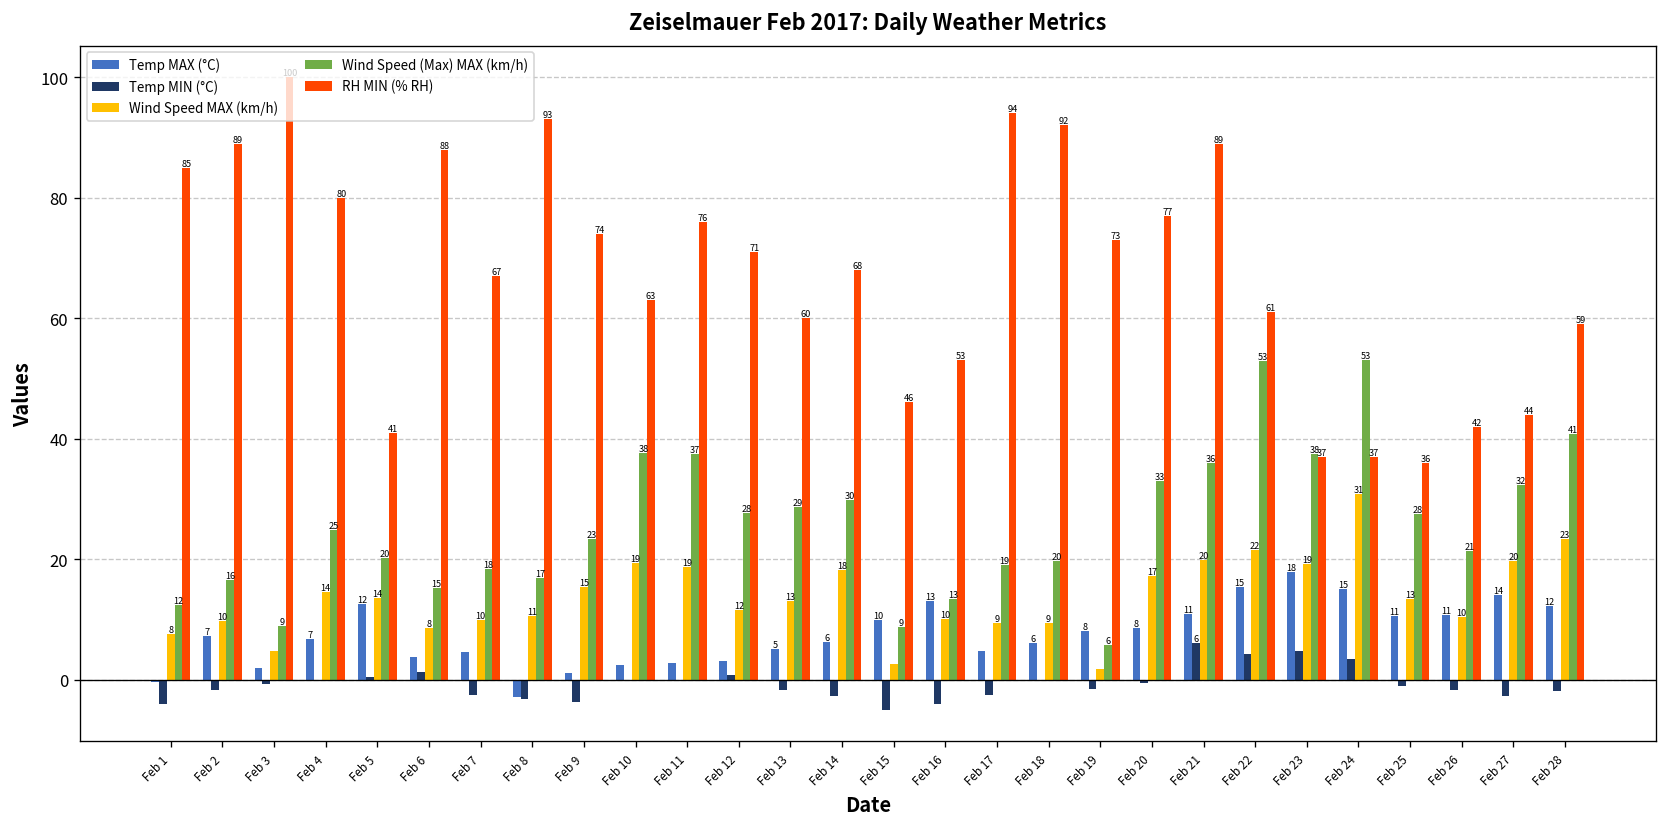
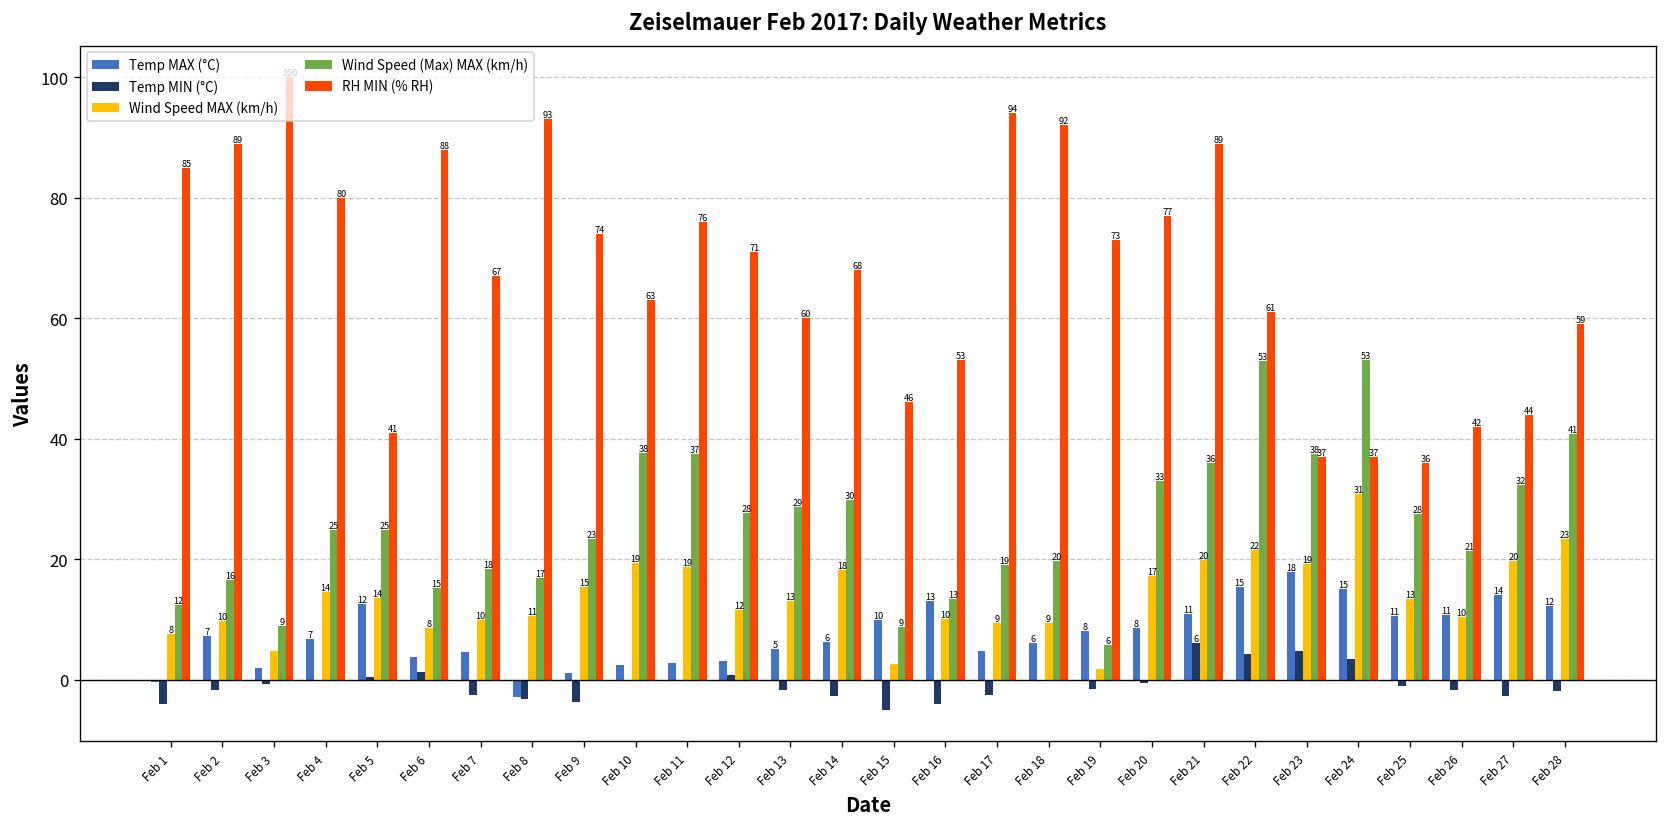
  {
    "Temp MAX (°C)": {
      "Feb 2": 7,
      "Feb 4": 7,
      "Feb 5": 12,
      "Feb 13": 5,
      "Feb 14": 6,
      "Feb 15": 10,
      "Feb 16": 13,
      "Feb 18": 6,
      "Feb 19": 8,
      "Feb 20": 8,
      "Feb 21": 11,
      "Feb 22": 15,
      "Feb 23": 18,
      "Feb 24": 15,
      "Feb 25": 11,
      "Feb 26": 11,
      "Feb 27": 14,
      "Feb 28": 12
    },
    "Temp MIN (°C)": {
      "Feb 21": 6
    },
    "Wind Speed MAX (km/h)": {
      "Feb 1": 8,
      "Feb 2": 10,
      "Feb 4": 14,
      "Feb 5": 14,
      "Feb 6": 8,
      "Feb 7": 10,
      "Feb 8": 11,
      "Feb 9": 15,
      "Feb 10": 19,
      "Feb 11": 19,
      "Feb 12": 12,
      "Feb 13": 13,
      "Feb 14": 18,
      "Feb 16": 10,
      "Feb 17": 9,
      "Feb 18": 9,
      "Feb 20": 17,
      "Feb 21": 20,
      "Feb 22": 22,
      "Feb 23": 19,
      "Feb 24": 31,
      "Feb 25": 13,
      "Feb 26": 10,
      "Feb 27": 20,
      "Feb 28": 23
    },
    "Wind Speed (Max) MAX (km/h)": {
      "Feb 1": 12,
      "Feb 2": 16,
      "Feb 3": 9,
      "Feb 4": 25,
-     "Feb 5": 20,
+     "Feb 5": 25,
      "Feb 6": 15,
      "Feb 7": 18,
      "Feb 8": 17,
      "Feb 9": 23,
      "Feb 10": 38,
      "Feb 11": 37,
      "Feb 12": 28,
      "Feb 13": 29,
      "Feb 14": 30,
      "Feb 15": 9,
      "Feb 16": 13,
      "Feb 17": 19,
      "Feb 18": 20,
      "Feb 19": 6,
      "Feb 20": 33,
      "Feb 21": 36,
      "Feb 22": 53,
      "Feb 24": 53,
      "Feb 25": 28,
      "Feb 26": 21,
      "Feb 27": 32,
      "Feb 28": 41
    },
    "RH MIN (% RH)": {
      "Feb 1": 85,
      "Feb 2": 89,
      "Feb 4": 80,
      "Feb 5": 41,
      "Feb 6": 88,
      "Feb 7": 67,
      "Feb 8": 93,
      "Feb 9": 74,
      "Feb 10": 63,
      "Feb 11": 76,
      "Feb 12": 71,
      "Feb 13": 60,
      "Feb 14": 68,
      "Feb 15": 46,
      "Feb 16": 53,
      "Feb 17": 94,
      "Feb 18": 92,
      "Feb 19": 73,
      "Feb 20": 77,
      "Feb 21": 89,
      "Feb 22": 61,
      "Feb 24": 37,
      "Feb 25": 36,
      "Feb 26": 42,
      "Feb 27": 44,
      "Feb 28": 59
    }
  }
